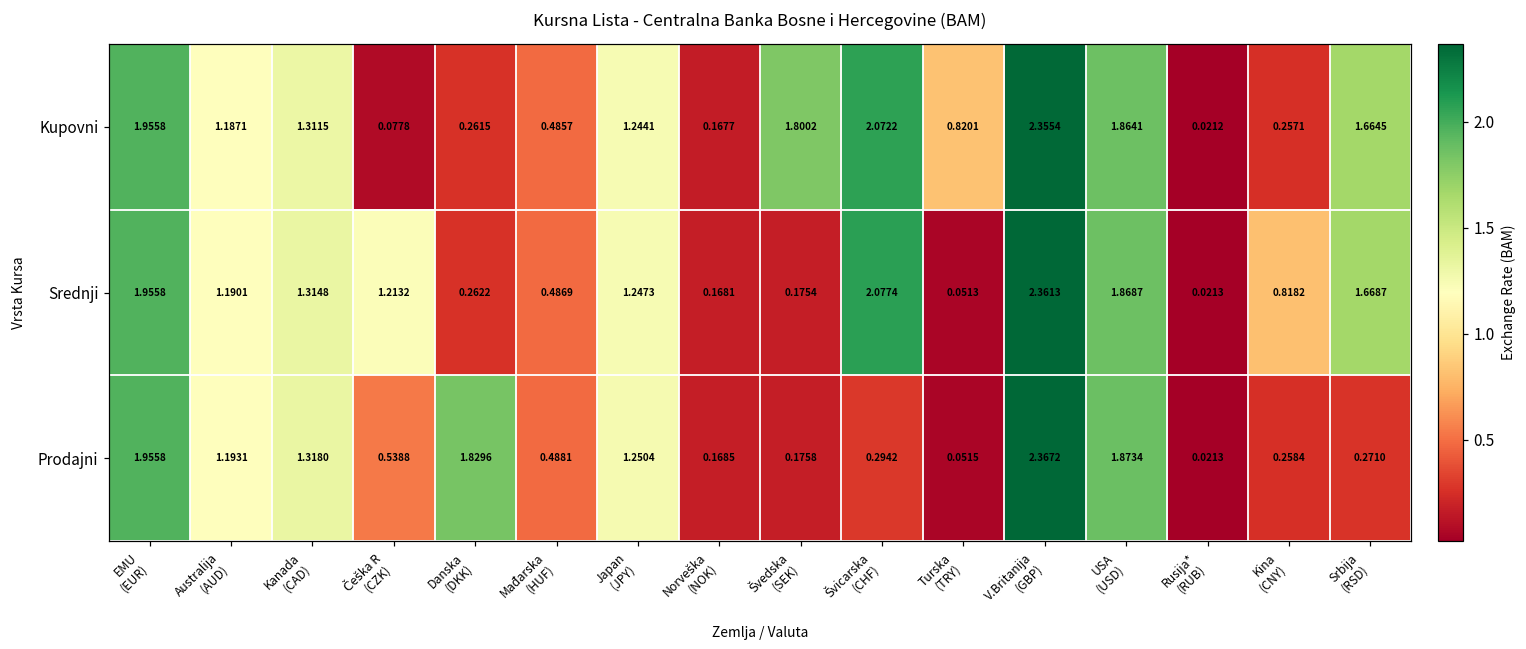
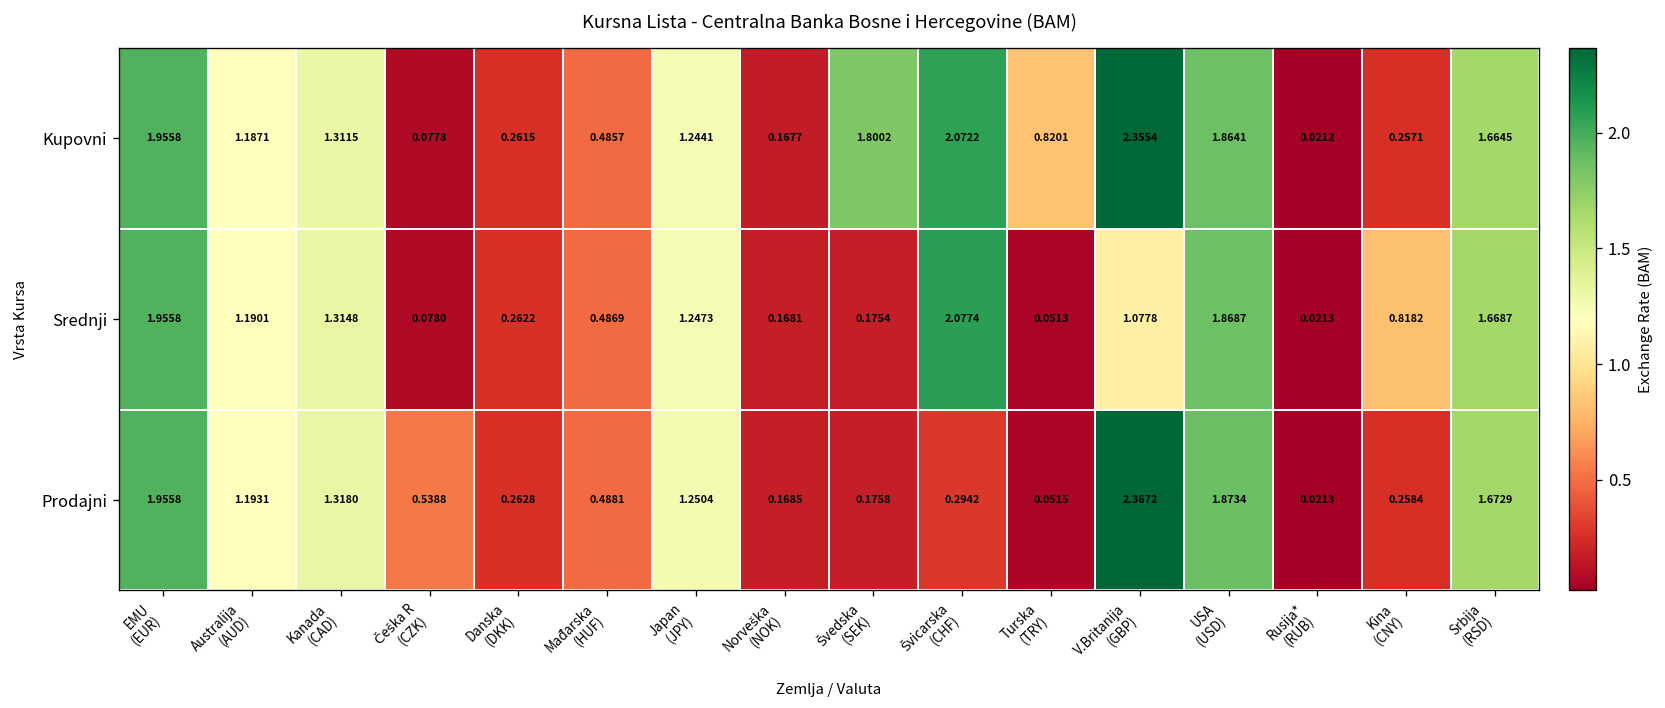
  {
    "Kupovni": {
      "EMU (EUR)": 1.9558,
      "Australija (AUD)": 1.1871,
      "Kanada (CAD)": 1.3115,
      "Češka R (CZK)": 0.0778,
      "Danska (DKK)": 0.2615,
      "Mađarska (HUF)": 0.4857,
      "Japan (JPY)": 1.2441,
      "Norveška (NOK)": 0.1677,
      "Švedska (SEK)": 1.8002,
      "Švicarska (CHF)": 2.0722,
      "Turska (TRY)": 0.8201,
      "V.Britanija (GBP)": 2.3554,
      "USA (USD)": 1.8641,
      "Rusija* (RUB)": 0.0212,
      "Kina (CNY)": 0.2571,
      "Srbija (RSD)": 1.6645
    },
    "Srednji": {
      "EMU (EUR)": 1.9558,
      "Australija (AUD)": 1.1901,
      "Kanada (CAD)": 1.3148,
-     "Češka R (CZK)": 1.2132,
+     "Češka R (CZK)": 0.0780,
      "Danska (DKK)": 0.2622,
      "Mađarska (HUF)": 0.4869,
      "Japan (JPY)": 1.2473,
      "Norveška (NOK)": 0.1681,
      "Švedska (SEK)": 0.1754,
      "Švicarska (CHF)": 2.0774,
      "Turska (TRY)": 0.0513,
-     "V.Britanija (GBP)": 2.3613,
+     "V.Britanija (GBP)": 1.0778,
      "USA (USD)": 1.8687,
      "Rusija* (RUB)": 0.0213,
      "Kina (CNY)": 0.8182,
      "Srbija (RSD)": 1.6687
    },
    "Prodajni": {
      "EMU (EUR)": 1.9558,
      "Australija (AUD)": 1.1931,
      "Kanada (CAD)": 1.3180,
      "Češka R (CZK)": 0.5388,
-     "Danska (DKK)": 1.8296,
+     "Danska (DKK)": 0.2628,
      "Mađarska (HUF)": 0.4881,
      "Japan (JPY)": 1.2504,
      "Norveška (NOK)": 0.1685,
      "Švedska (SEK)": 0.1758,
      "Švicarska (CHF)": 0.2942,
      "Turska (TRY)": 0.0515,
      "V.Britanija (GBP)": 2.3672,
      "USA (USD)": 1.8734,
      "Rusija* (RUB)": 0.0213,
      "Kina (CNY)": 0.2584,
-     "Srbija (RSD)": 0.2710
+     "Srbija (RSD)": 1.6729
    }
  }
